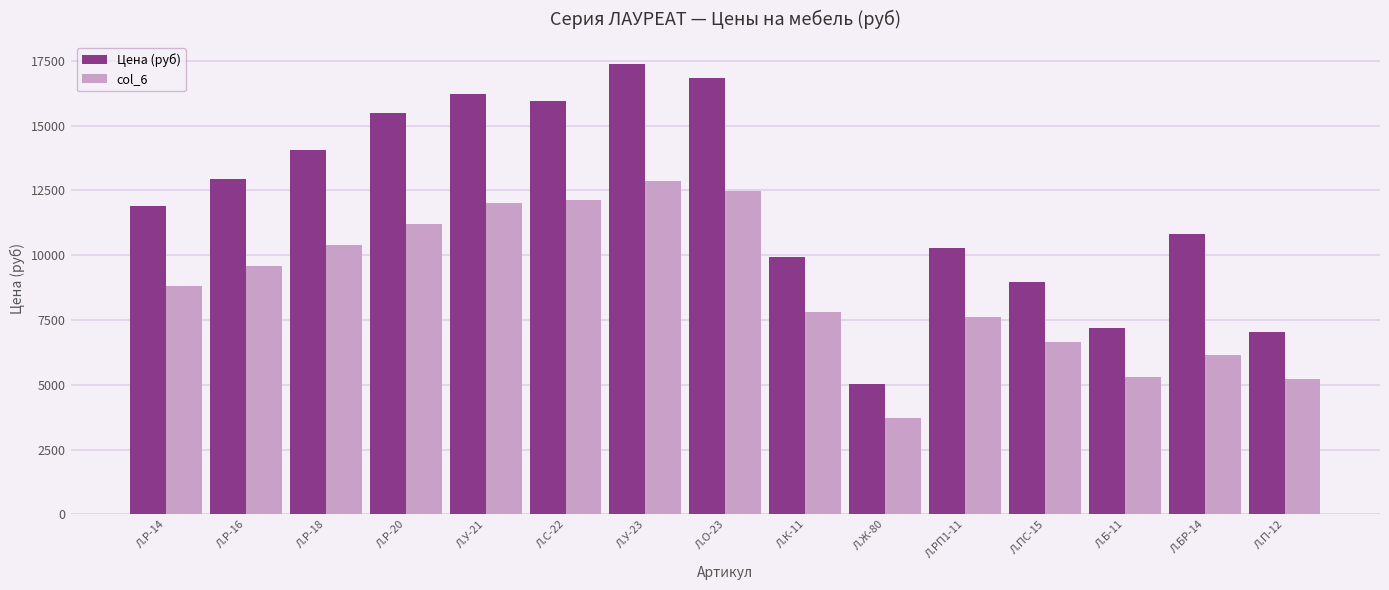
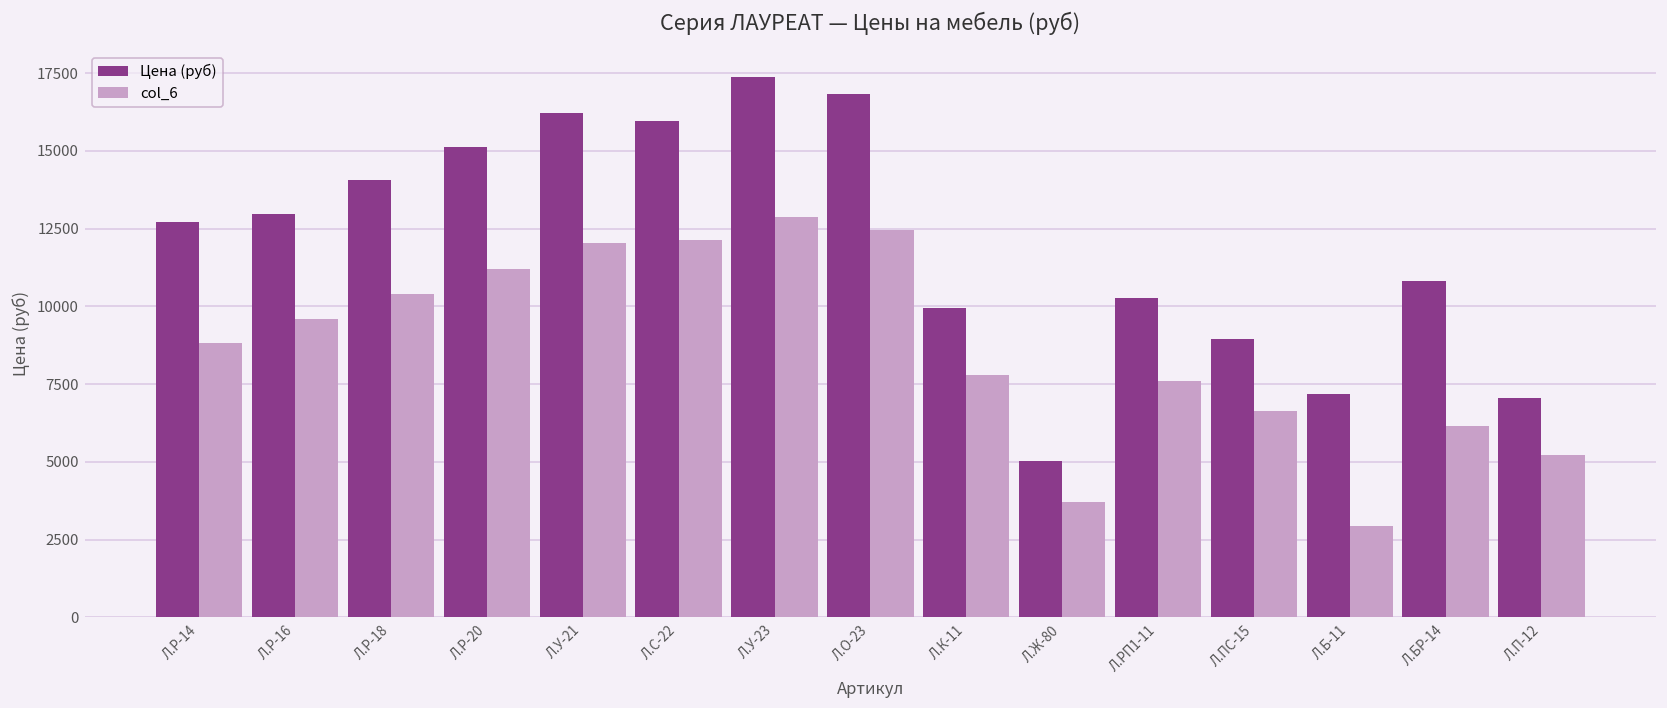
  {
    "Цена (руб)": {
-     "Л.Р-14": 11900,
+     "Л.Р-14": 12700,
      "Л.Р-16": 13000,
      "Л.Р-18": 14100,
-     "Л.Р-20": 15500,
+     "Л.Р-20": 15100,
      "Л.У-21": 16200,
      "Л.С-22": 16000,
      "Л.У-23": 17400,
      "Л.О-23": 16800,
      "Л.К-11": 10000,
      "Л.Ж-80": 5000,
      "Л.РП1-11": 10300,
      "Л.ПС-15": 9000,
      "Л.Б-11": 7200,
      "Л.БР-14": 10800,
      "Л.П-12": 7000
    },
    "col_6": {
      "Л.Р-14": 8800,
      "Л.Р-16": 9600,
      "Л.Р-18": 10400,
      "Л.Р-20": 11200,
      "Л.У-21": 12000,
      "Л.С-22": 12100,
      "Л.У-23": 12900,
      "Л.О-23": 12500,
      "Л.К-11": 7800,
      "Л.Ж-80": 3700,
      "Л.РП1-11": 7600,
      "Л.ПС-15": 6600,
-     "Л.Б-11": 5300,
+     "Л.Б-11": 2900,
      "Л.БР-14": 6100,
      "Л.П-12": 5200
    }
  }
